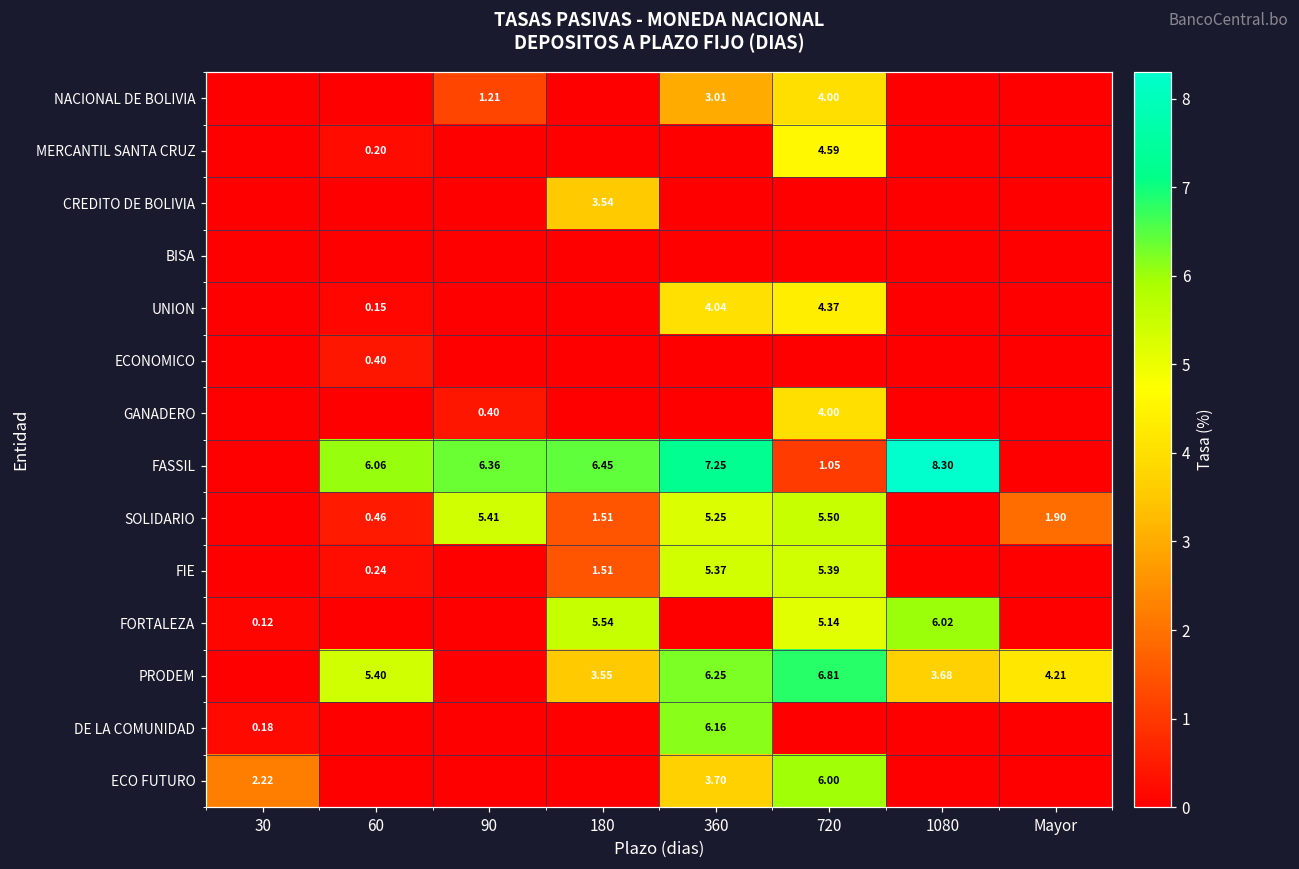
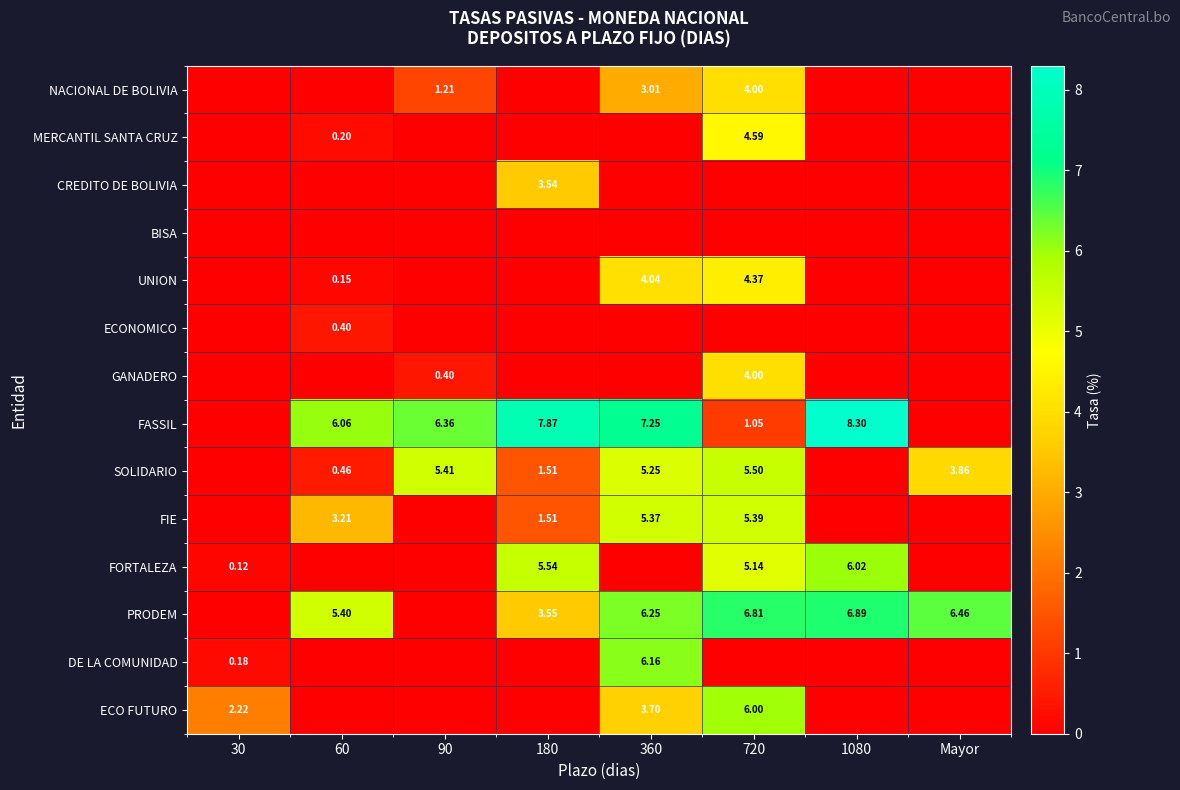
  {
    "NACIONAL DE BOLIVIA": {
      "90": 1.21,
      "360": 3.01,
      "720": 4.00
    },
    "MERCANTIL SANTA CRUZ": {
      "60": 0.20,
      "720": 4.59
    },
    "CREDITO DE BOLIVIA": {
      "180": 3.54
    },
    "UNION": {
      "60": 0.15,
      "360": 4.04,
      "720": 4.37
    },
    "ECONOMICO": {
      "60": 0.40
    },
    "GANADERO": {
      "90": 0.40,
      "720": 4.00
    },
    "FASSIL": {
      "60": 6.06,
      "90": 6.36,
-     "180": 6.45,
+     "180": 7.87,
      "360": 7.25,
      "720": 1.05,
      "1080": 8.30
    },
    "SOLIDARIO": {
      "60": 0.46,
      "90": 5.41,
      "180": 1.51,
      "360": 5.25,
      "720": 5.50,
-     "Mayor": 1.90
+     "Mayor": 3.86
    },
    "FIE": {
-     "60": 0.24,
+     "60": 3.21,
      "180": 1.51,
      "360": 5.37,
      "720": 5.39
    },
    "FORTALEZA": {
      "30": 0.12,
      "180": 5.54,
      "720": 5.14,
      "1080": 6.02
    },
    "PRODEM": {
      "60": 5.40,
      "180": 3.55,
      "360": 6.25,
      "720": 6.81,
-     "1080": 3.68,
-     "Mayor": 4.21
+     "1080": 6.89,
+     "Mayor": 6.46
    },
    "DE LA COMUNIDAD": {
      "30": 0.18,
      "360": 6.16
    },
    "ECO FUTURO": {
      "30": 2.22,
      "360": 3.70,
      "720": 6.00
    }
  }
